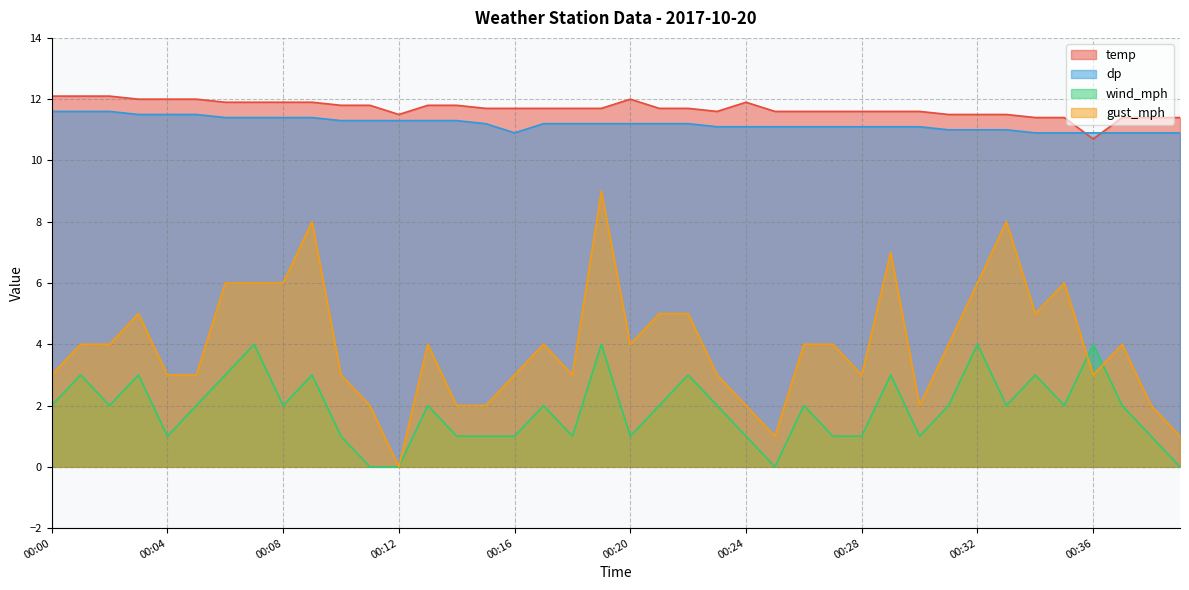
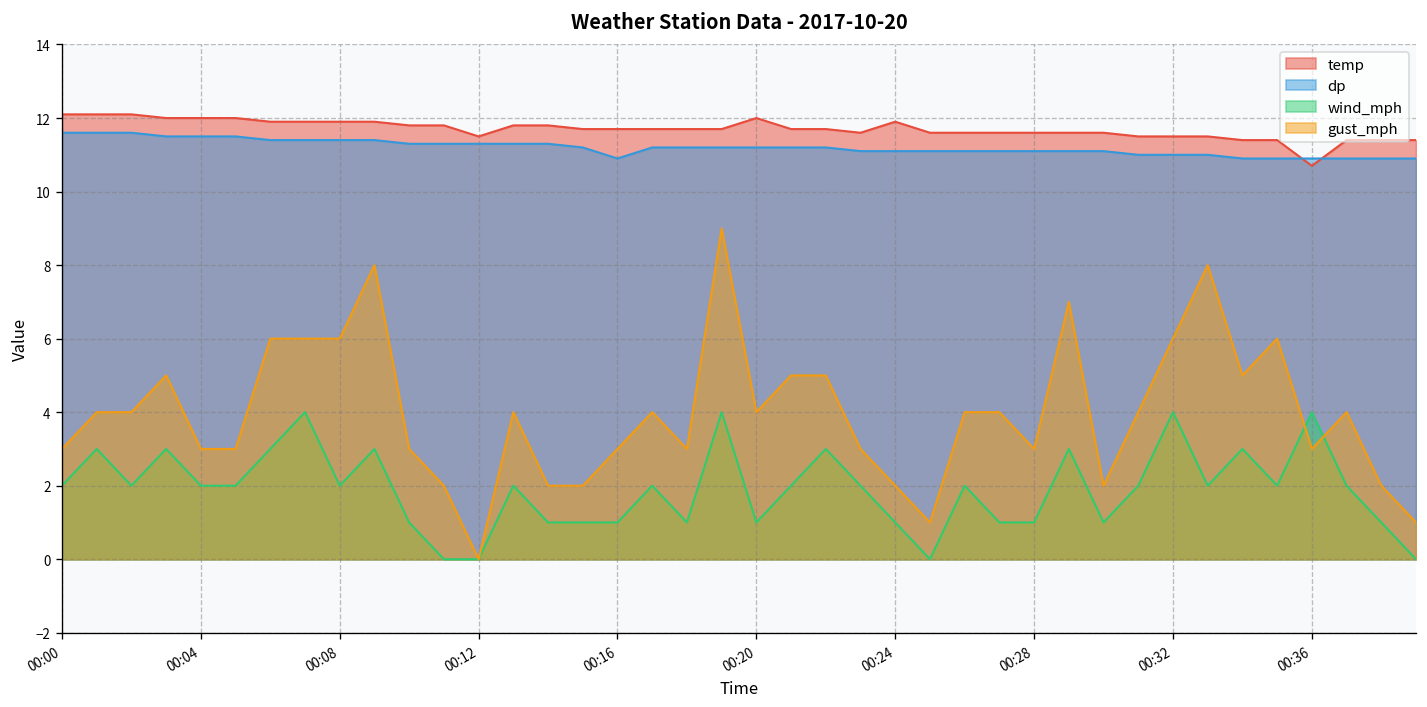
  {
    "temp": {
      "00:00": 12.1,
      "00:04": 12,
      "00:08": 11.9,
      "00:12": 11.5,
      "00:16": 11.7,
      "00:20": 12,
      "00:24": 11.9,
      "00:28": 11.6,
      "00:32": 11.5,
      "00:36": 10.7
    },
    "dp": {
      "00:00": 11.6,
      "00:04": 11.5,
      "00:08": 11.4,
      "00:12": 11.3,
      "00:16": 10.9,
      "00:20": 11.2,
      "00:24": 11.1,
      "00:28": 11.1,
      "00:32": 11,
      "00:36": 10.9
    },
    "wind_mph": {
      "00:00": 2,
-     "00:04": 1,
+     "00:04": 2,
      "00:08": 2,
      "00:16": 1,
      "00:20": 1,
      "00:24": 1,
      "00:28": 1,
      "00:32": 4,
      "00:36": 4
    },
    "gust_mph": {
      "00:00": 3,
      "00:04": 3,
      "00:08": 6,
      "00:16": 3,
      "00:20": 4,
      "00:24": 2,
      "00:28": 3,
      "00:32": 6,
      "00:36": 3
    }
  }
